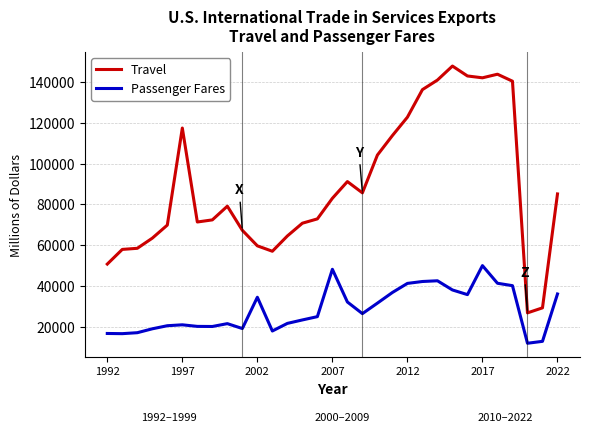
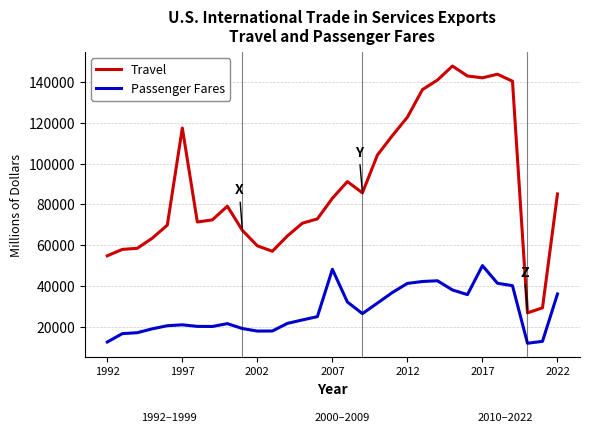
  {
    "Travel": {
-     "1992": 51000,
+     "1992": 55000,
      "1997": 117000,
      "2002": 60000,
      "2007": 83000,
      "2012": 123000,
      "2017": 142000,
      "2022": 85000
    },
    "Passenger Fares": {
-     "1992": 17000,
+     "1992": 12000,
      "1997": 21000,
-     "2002": 34000,
+     "2002": 18000,
      "2007": 48000,
      "2012": 41000,
      "2017": 50000,
      "2022": 36000
    }
  }
